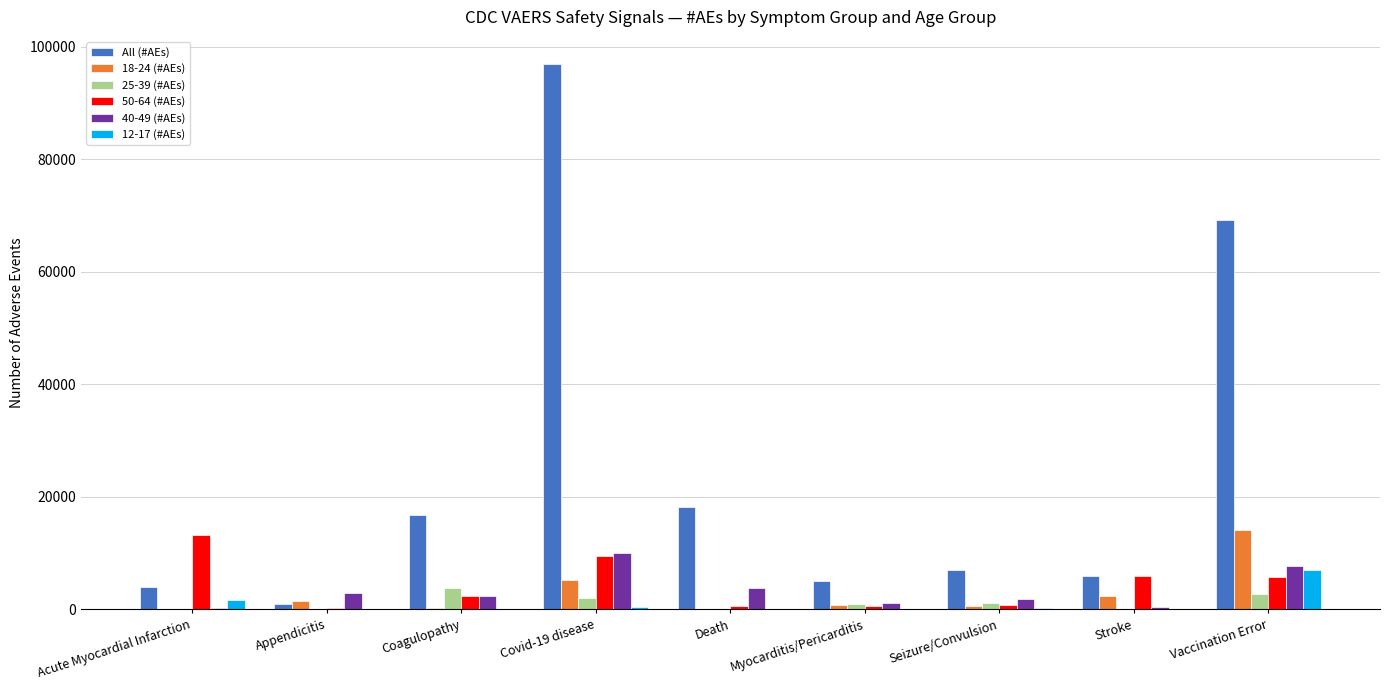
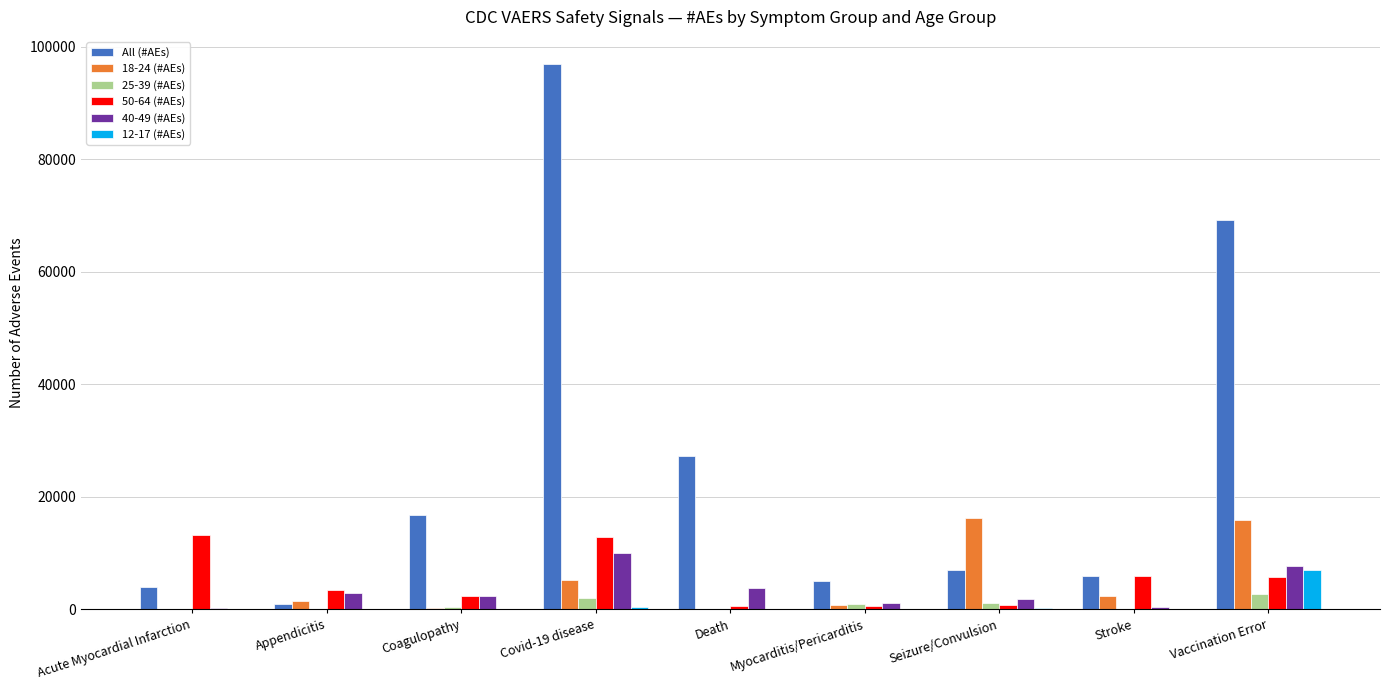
  {
    "All (#AEs)": {
      "Acute Myocardial Infarction": 4000,
      "Appendicitis": 1000,
      "Coagulopathy": 17000,
      "Covid-19 disease": 97000,
-     "Death": 18000,
+     "Death": 27000,
      "Myocarditis/Pericarditis": 5000,
      "Seizure/Convulsion": 7000,
      "Stroke": 6000,
      "Vaccination Error": 69000
    },
    "18-24 (#AEs)": {
      "Appendicitis": 2000,
      "Covid-19 disease": 5000,
      "Myocarditis/Pericarditis": 1000,
-     "Seizure/Convulsion": 1000,
+     "Seizure/Convulsion": 16000,
      "Stroke": 2000,
-     "Vaccination Error": 14000
+     "Vaccination Error": 16000
    },
    "25-39 (#AEs)": {
-     "Coagulopathy": 4000,
+     "Coagulopathy": 0,
      "Covid-19 disease": 2000,
      "Myocarditis/Pericarditis": 1000,
      "Seizure/Convulsion": 1000,
      "Vaccination Error": 3000
    },
    "50-64 (#AEs)": {
      "Acute Myocardial Infarction": 13000,
-     "Appendicitis": 0,
+     "Appendicitis": 4000,
      "Coagulopathy": 2000,
-     "Covid-19 disease": 10000,
+     "Covid-19 disease": 13000,
      "Death": 1000,
      "Myocarditis/Pericarditis": 1000,
      "Seizure/Convulsion": 1000,
      "Stroke": 6000,
      "Vaccination Error": 6000
    },
    "40-49 (#AEs)": {
      "Appendicitis": 3000,
      "Coagulopathy": 2000,
      "Covid-19 disease": 10000,
      "Death": 4000,
      "Myocarditis/Pericarditis": 1000,
      "Seizure/Convulsion": 2000,
      "Vaccination Error": 8000
    },
    "12-17 (#AEs)": {
-     "Acute Myocardial Infarction": 2000,
+     "Acute Myocardial Infarction": 0,
      "Vaccination Error": 7000
    }
  }
